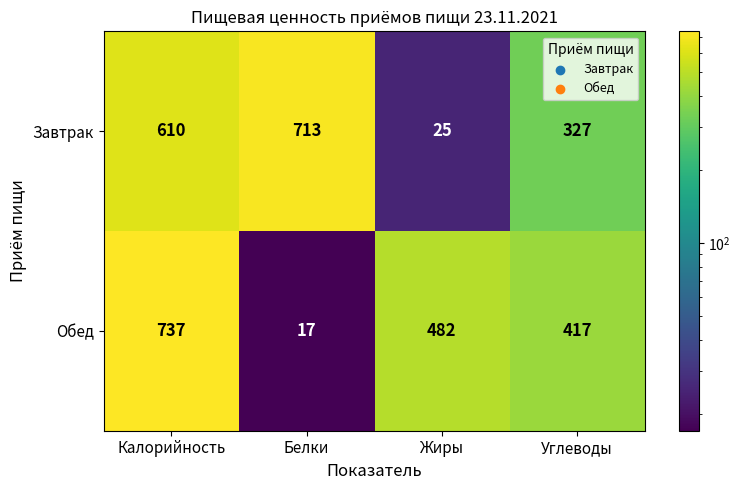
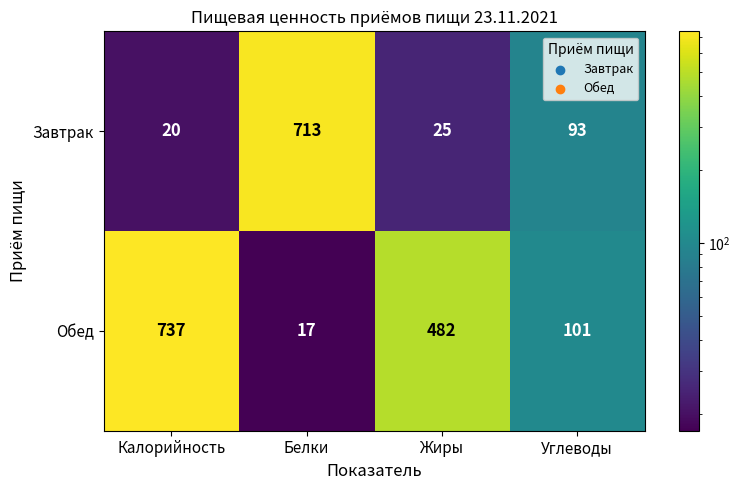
  {
    "Завтрак": {
-     "Калорийность": 610,
+     "Калорийность": 20,
      "Белки": 713,
      "Жиры": 25,
-     "Углеводы": 327
+     "Углеводы": 93
    },
    "Обед": {
      "Калорийность": 737,
      "Белки": 17,
      "Жиры": 482,
-     "Углеводы": 417
+     "Углеводы": 101
    }
  }
